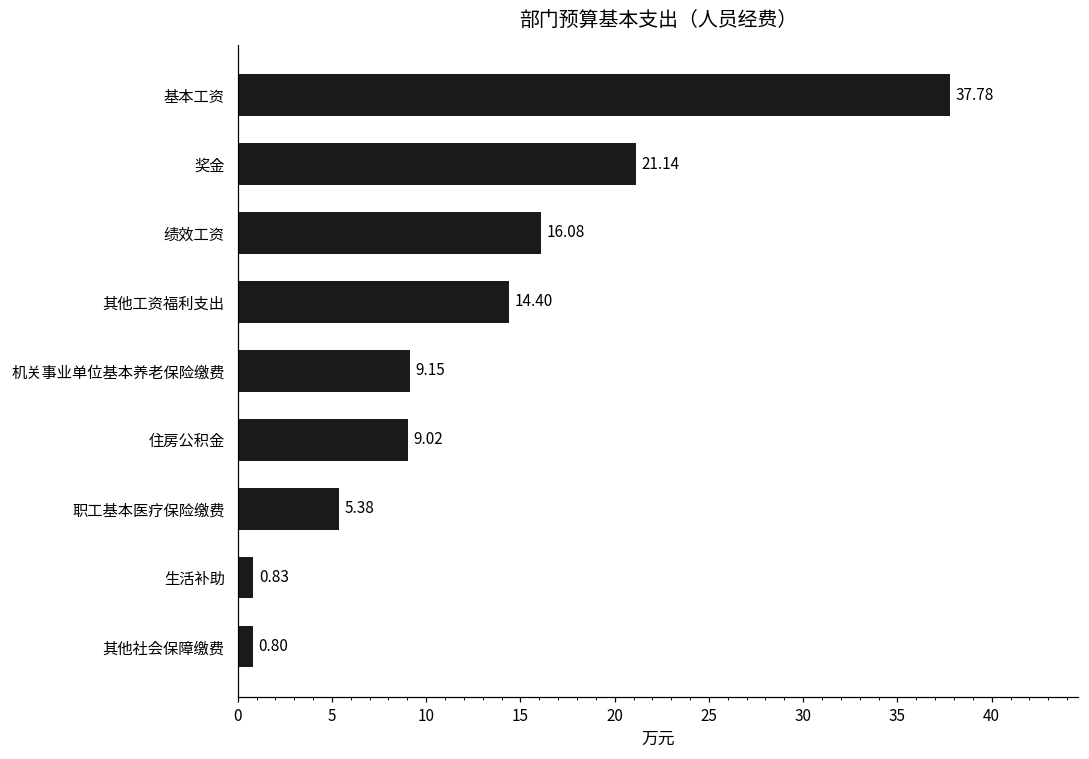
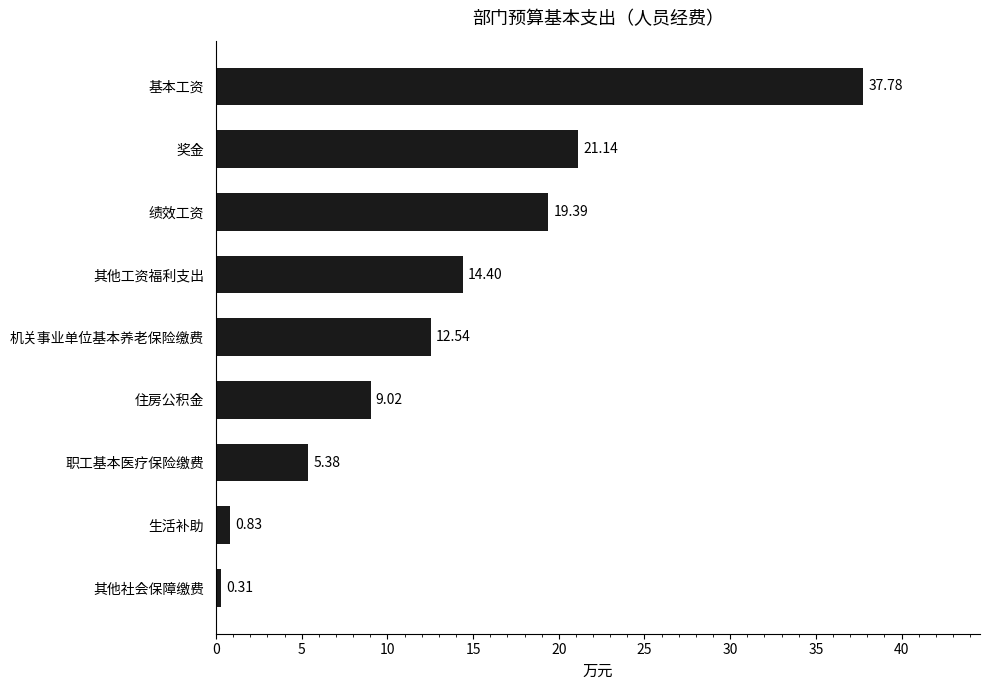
  {
    "基本工资": 37.78,
    "奖金": 21.14,
-   "绩效工资": 16.08,
+   "绩效工资": 19.39,
    "其他工资福利支出": 14.40,
-   "机关事业单位基本养老保险缴费": 9.15,
+   "机关事业单位基本养老保险缴费": 12.54,
    "住房公积金": 9.02,
    "职工基本医疗保险缴费": 5.38,
    "生活补助": 0.83,
-   "其他社会保障缴费": 0.80
+   "其他社会保障缴费": 0.31
  }
